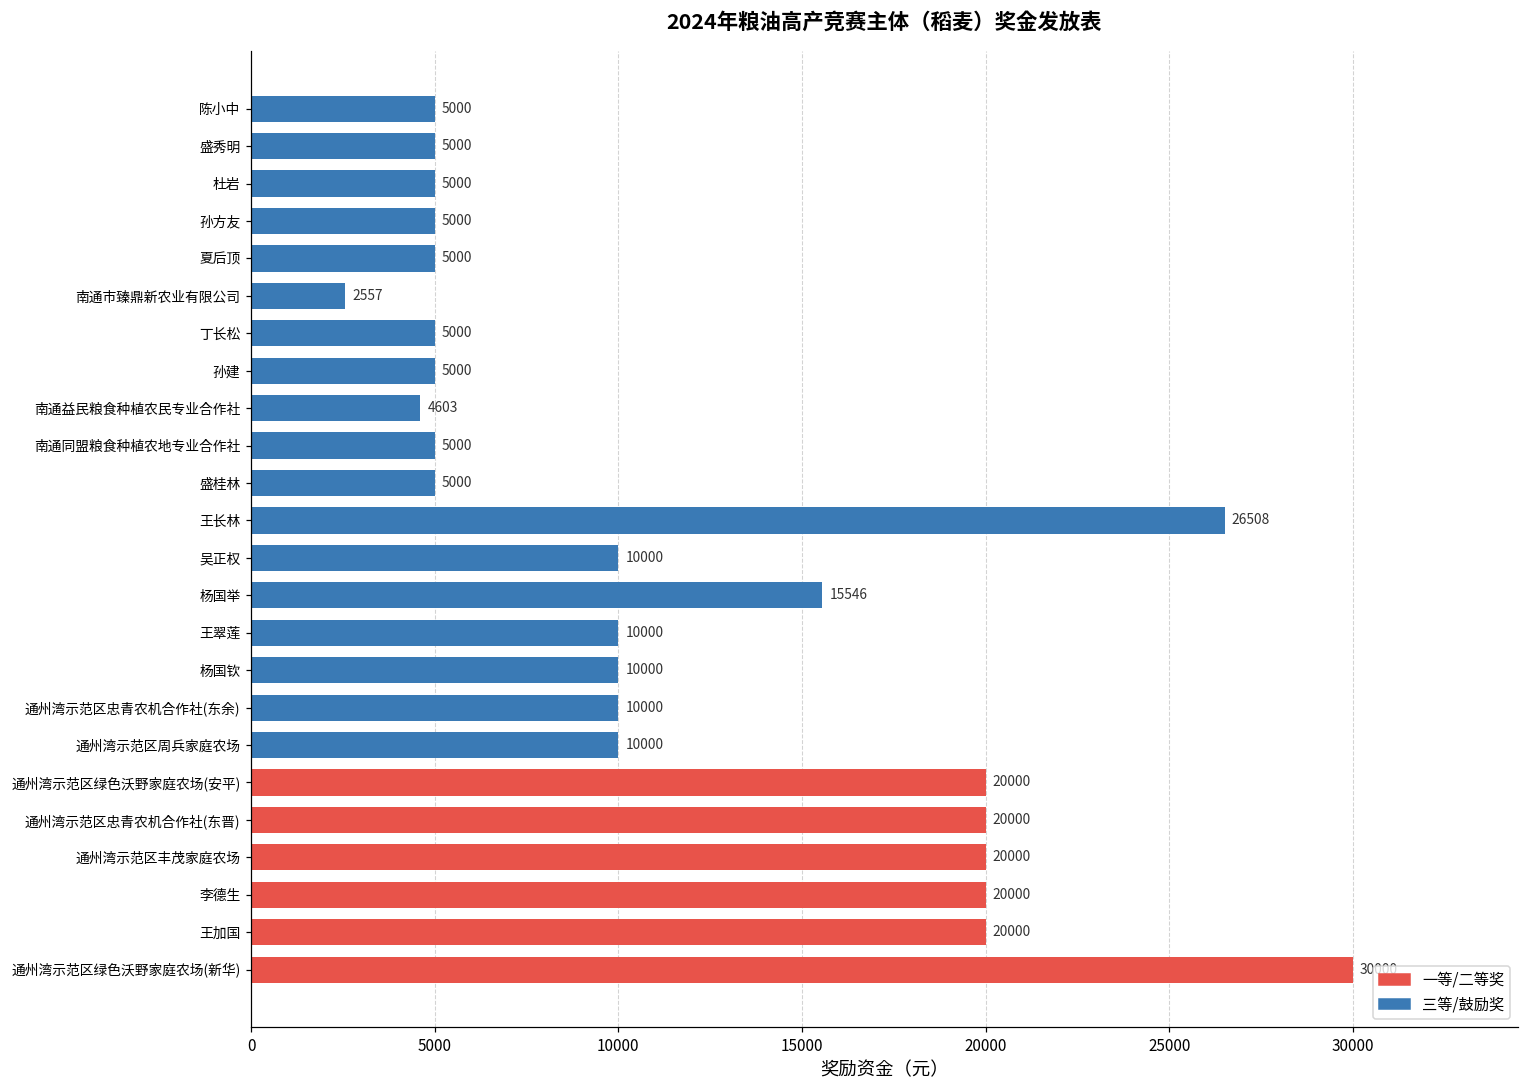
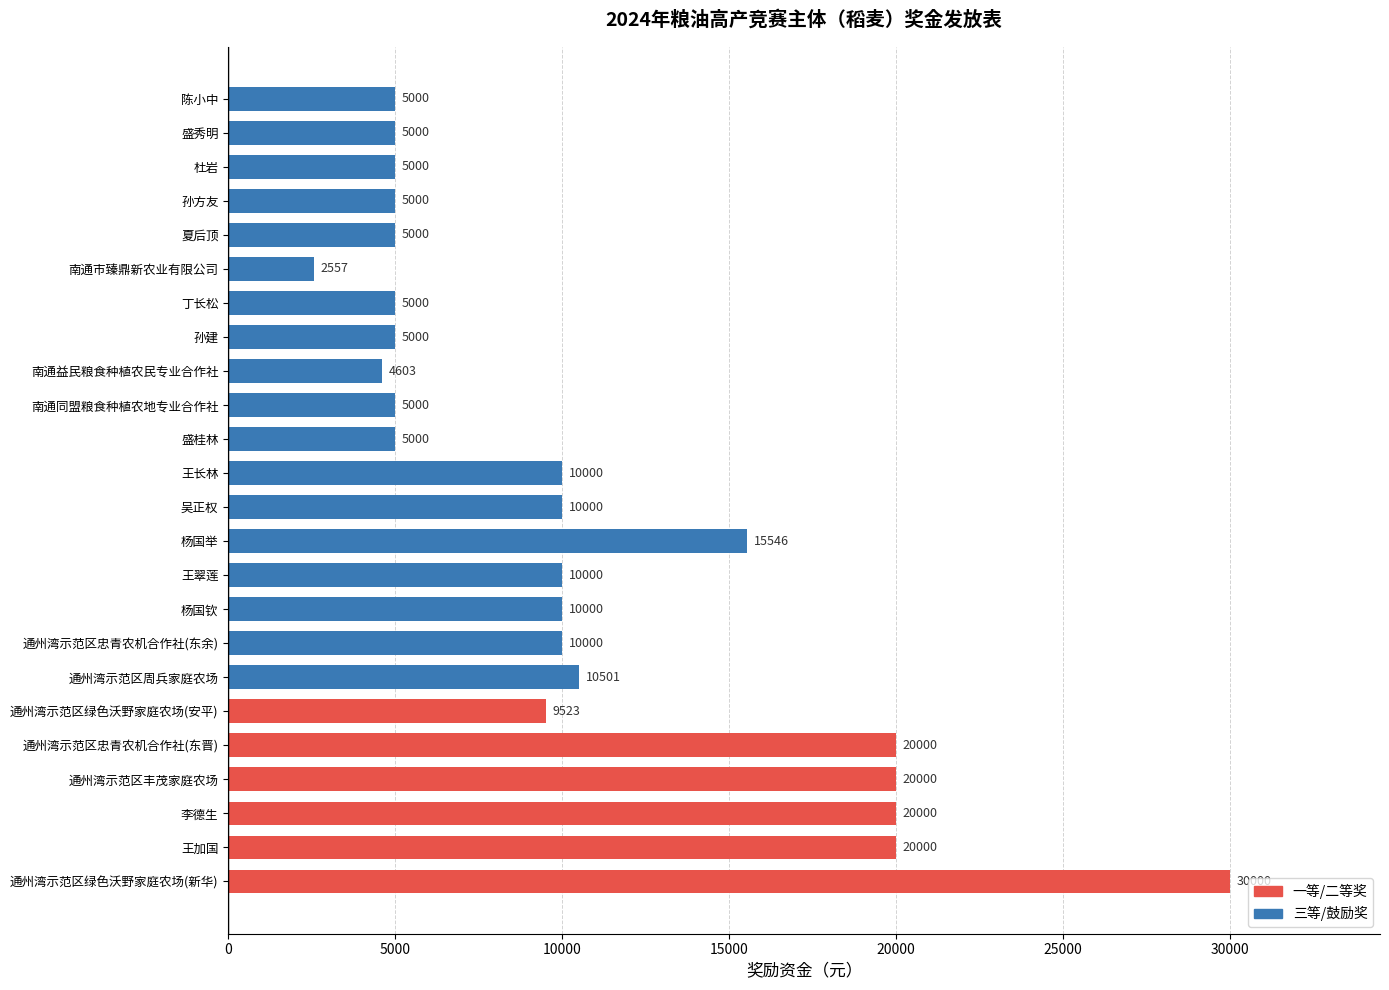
  {
    "陈小中": 5000,
    "盛秀明": 5000,
    "杜岩": 5000,
    "孙方友": 5000,
    "夏后顶": 5000,
    "南通市臻鼎新农业有限公司": 2557,
    "丁长松": 5000,
    "孙建": 5000,
    "南通益民粮食种植农民专业合作社": 4603,
    "南通同盟粮食种植农地专业合作社": 5000,
    "盛桂林": 5000,
-   "王长林": 26508,
+   "王长林": 10000,
    "吴正权": 10000,
    "杨国举": 15546,
    "王翠莲": 10000,
    "杨国钦": 10000,
    "通州湾示范区忠青农机合作社(东余)": 10000,
-   "通州湾示范区周兵家庭农场": 10000,
-   "通州湾示范区绿色沃野家庭农场(安平)": 20000,
+   "通州湾示范区周兵家庭农场": 10501,
+   "通州湾示范区绿色沃野家庭农场(安平)": 9523,
    "通州湾示范区忠青农机合作社(东晋)": 20000,
    "通州湾示范区丰茂家庭农场": 20000,
    "李德生": 20000,
    "王加国": 20000
  }
